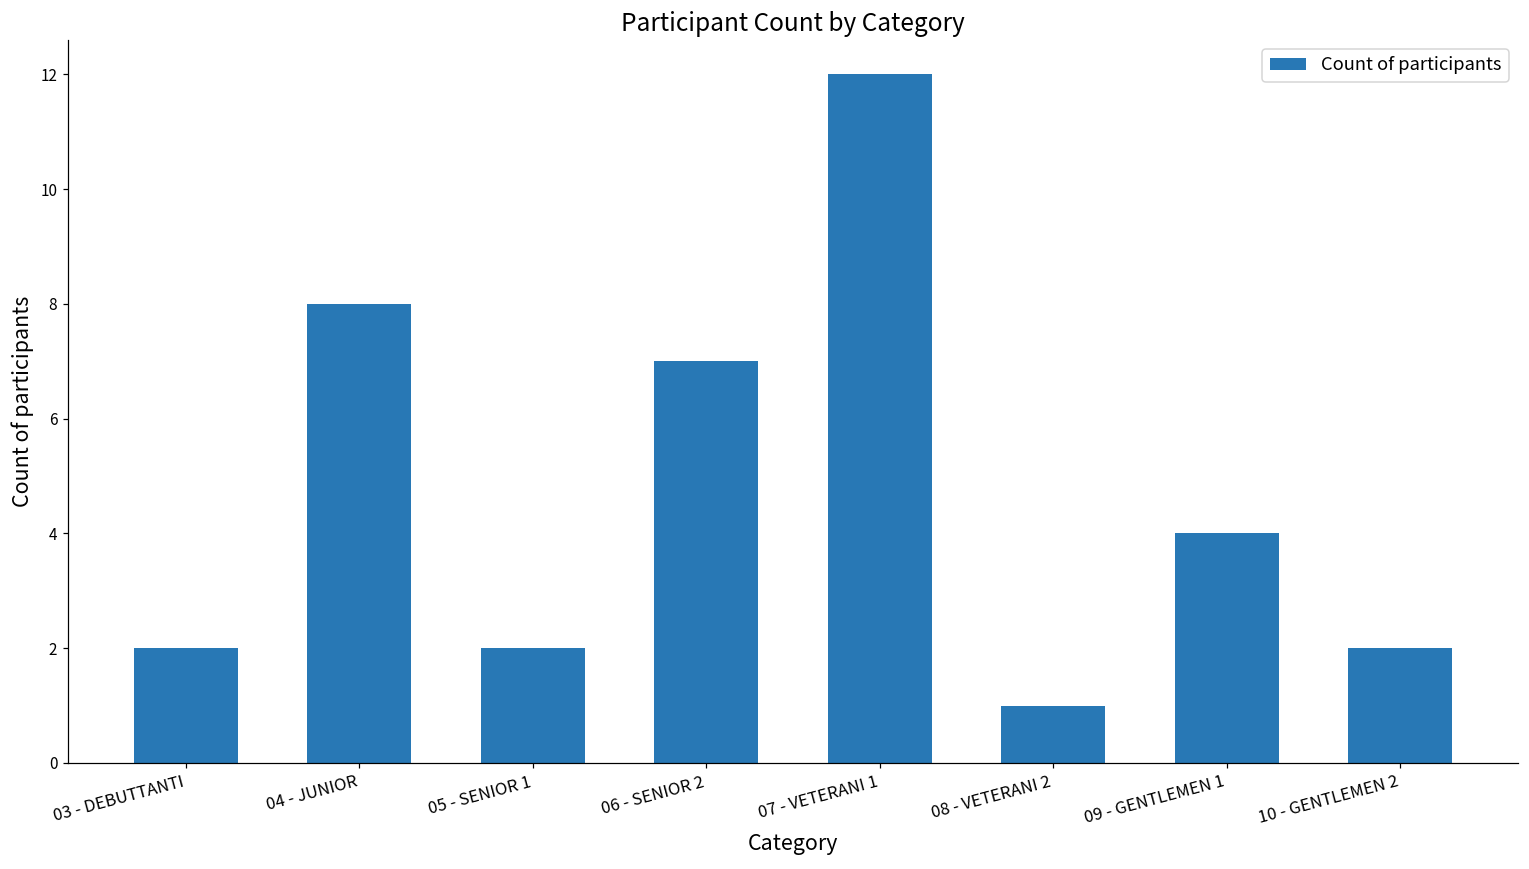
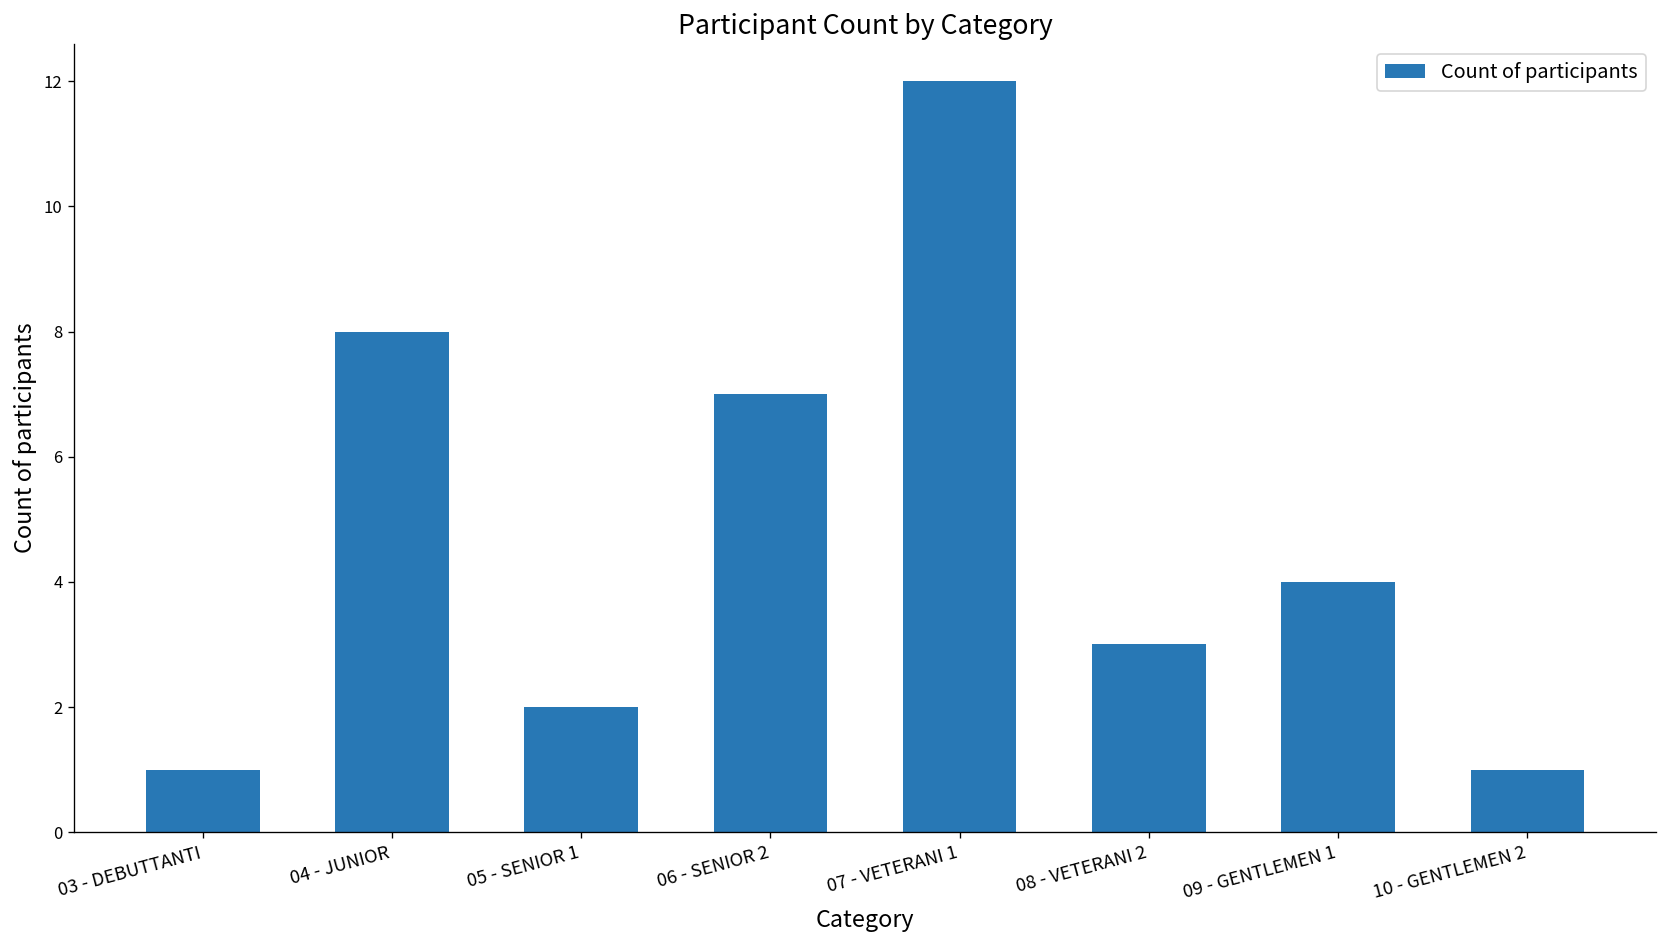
  {
-   "03 - DEBUTTANTI": 2,
+   "03 - DEBUTTANTI": 1,
    "04 - JUNIOR": 8,
    "05 - SENIOR 1": 2,
    "06 - SENIOR 2": 7,
    "07 - VETERANI 1": 12,
-   "08 - VETERANI 2": 1,
+   "08 - VETERANI 2": 3,
    "09 - GENTLEMEN 1": 4,
-   "10 - GENTLEMEN 2": 2
+   "10 - GENTLEMEN 2": 1
  }
